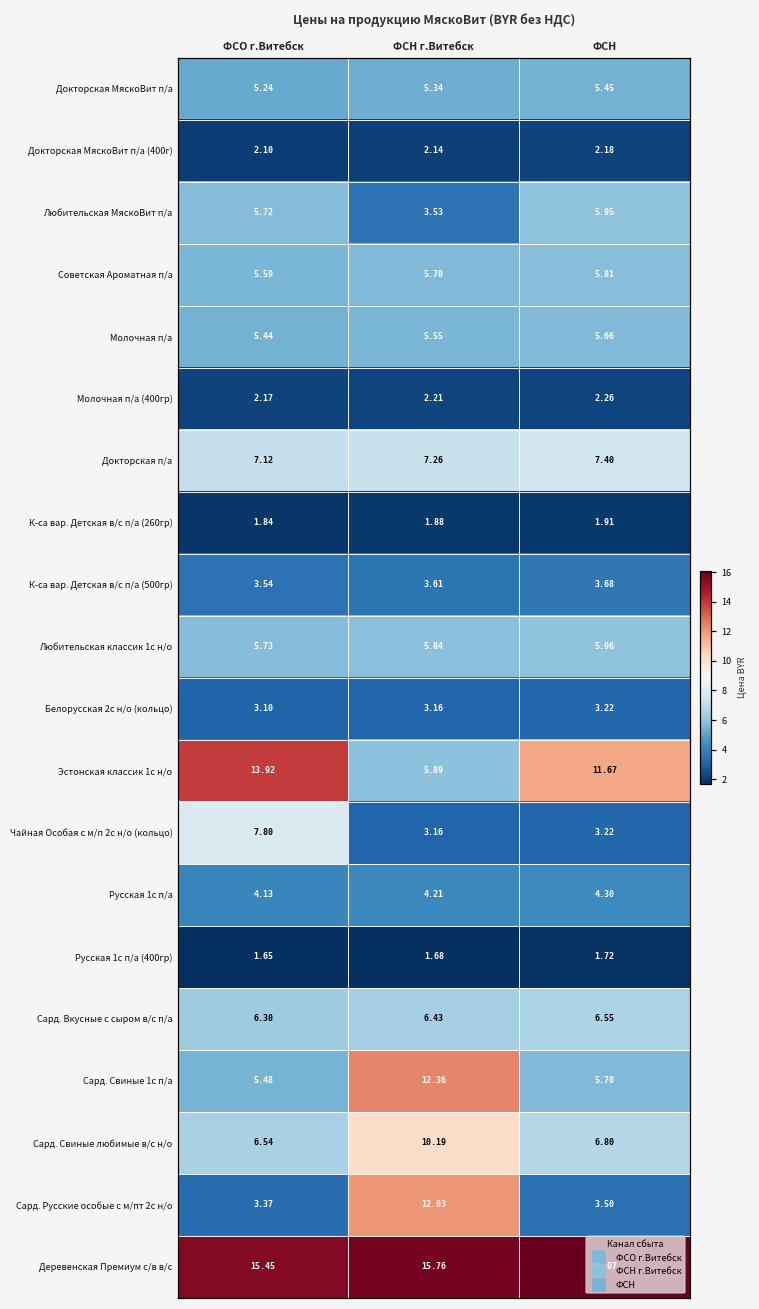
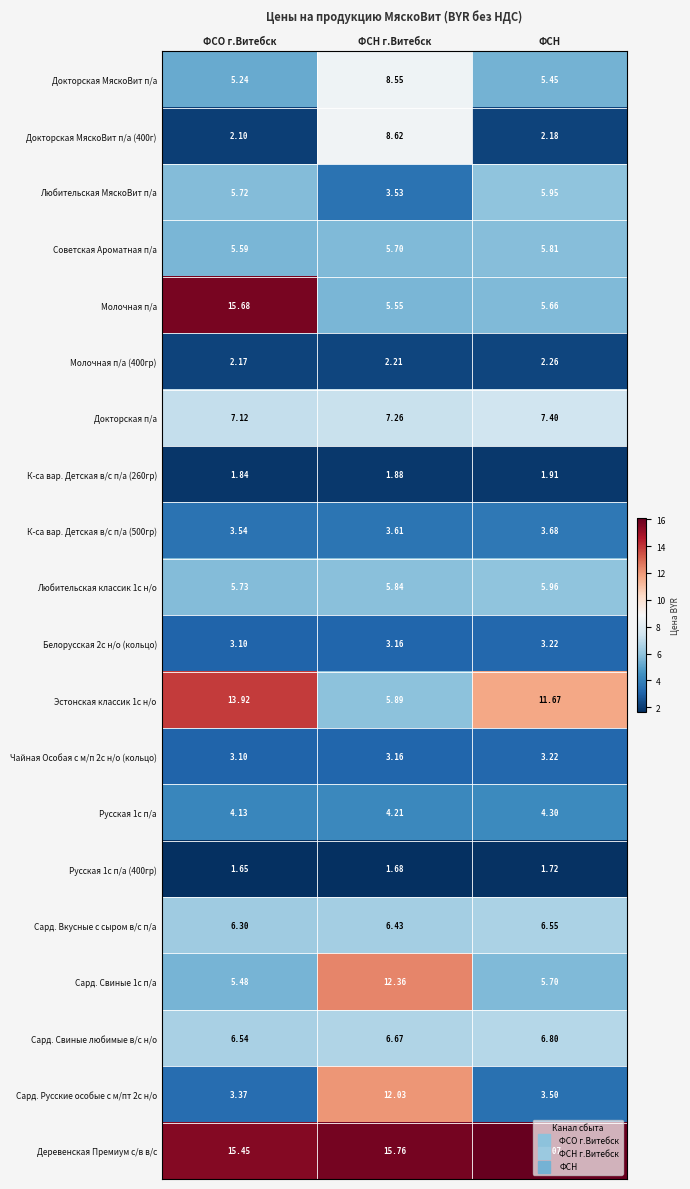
  {
    "Докторская МяскоВит п/а": {
      "ФСО г.Витебск": 5.24,
-     "ФСН г.Витебск": 5.34,
+     "ФСН г.Витебск": 8.55,
      "ФСН": 5.45
    },
    "Докторская МяскоВит п/а (400г)": {
      "ФСО г.Витебск": 2.10,
-     "ФСН г.Витебск": 2.14,
+     "ФСН г.Витебск": 8.62,
      "ФСН": 2.18
    },
    "Любительская МяскоВит п/а": {
      "ФСО г.Витебск": 5.72,
      "ФСН г.Витебск": 3.53,
      "ФСН": 5.95
    },
    "Советская Ароматная п/а": {
      "ФСО г.Витебск": 5.59,
      "ФСН г.Витебск": 5.70,
      "ФСН": 5.81
    },
    "Молочная п/а": {
-     "ФСО г.Витебск": 5.44,
+     "ФСО г.Витебск": 15.68,
      "ФСН г.Витебск": 5.55,
      "ФСН": 5.66
    },
    "Молочная п/а (400гр)": {
      "ФСО г.Витебск": 2.17,
      "ФСН г.Витебск": 2.21,
      "ФСН": 2.26
    },
    "Докторская п/а": {
      "ФСО г.Витебск": 7.12,
      "ФСН г.Витебск": 7.26,
      "ФСН": 7.40
    },
    "К-са вар. Детская в/с п/а (260гр)": {
      "ФСО г.Витебск": 1.84,
      "ФСН г.Витебск": 1.88,
      "ФСН": 1.91
    },
    "К-са вар. Детская в/с п/а (500гр)": {
      "ФСО г.Витебск": 3.54,
      "ФСН г.Витебск": 3.61,
      "ФСН": 3.68
    },
    "Любительская классик 1с н/о": {
      "ФСО г.Витебск": 5.73,
      "ФСН г.Витебск": 5.84,
      "ФСН": 5.96
    },
    "Белорусская 2с н/о (кольцо)": {
      "ФСО г.Витебск": 3.10,
      "ФСН г.Витебск": 3.16,
      "ФСН": 3.22
    },
    "Эстонская классик 1с н/о": {
      "ФСО г.Витебск": 13.92,
      "ФСН г.Витебск": 5.89,
      "ФСН": 11.67
    },
    "Чайная Особая с м/п 2с н/о (кольцо)": {
-     "ФСО г.Витебск": 7.80,
+     "ФСО г.Витебск": 3.10,
      "ФСН г.Витебск": 3.16,
      "ФСН": 3.22
    },
    "Русская 1с п/а": {
      "ФСО г.Витебск": 4.13,
      "ФСН г.Витебск": 4.21,
      "ФСН": 4.30
    },
    "Русская 1с п/а (400гр)": {
      "ФСО г.Витебск": 1.65,
      "ФСН г.Витебск": 1.68,
      "ФСН": 1.72
    },
    "Сард. Вкусные с сыром в/с п/а": {
      "ФСО г.Витебск": 6.30,
      "ФСН г.Витебск": 6.43,
      "ФСН": 6.55
    },
    "Сард. Свиные 1с п/а": {
      "ФСО г.Витебск": 5.48,
      "ФСН г.Витебск": 12.36,
      "ФСН": 5.70
    },
    "Сард. Свиные любимые в/с н/о": {
      "ФСО г.Витебск": 6.54,
-     "ФСН г.Витебск": 10.19,
+     "ФСН г.Витебск": 6.67,
      "ФСН": 6.80
    },
    "Сард. Русские особые с м/пт 2с н/о": {
      "ФСО г.Витебск": 3.37,
      "ФСН г.Витебск": 12.03,
      "ФСН": 3.50
    },
    "Деревенская Премиум с/в в/с": {
      "ФСО г.Витебск": 15.45,
      "ФСН г.Витебск": 15.76
    }
  }
